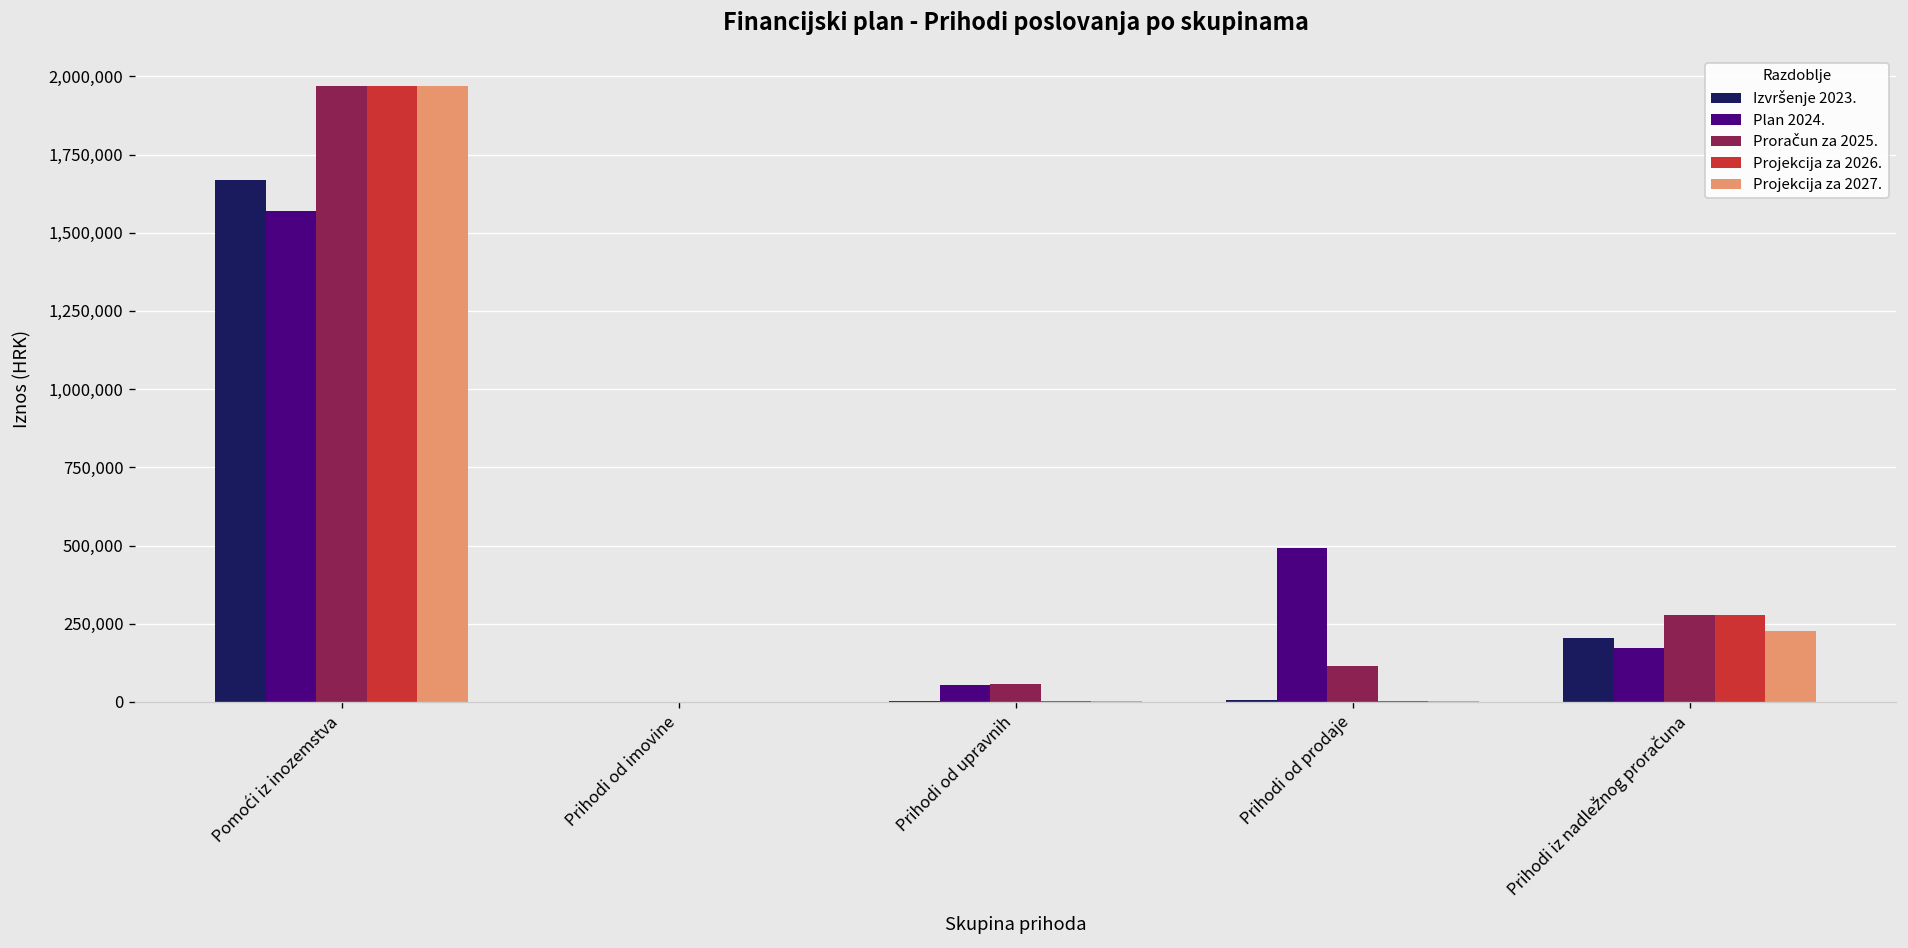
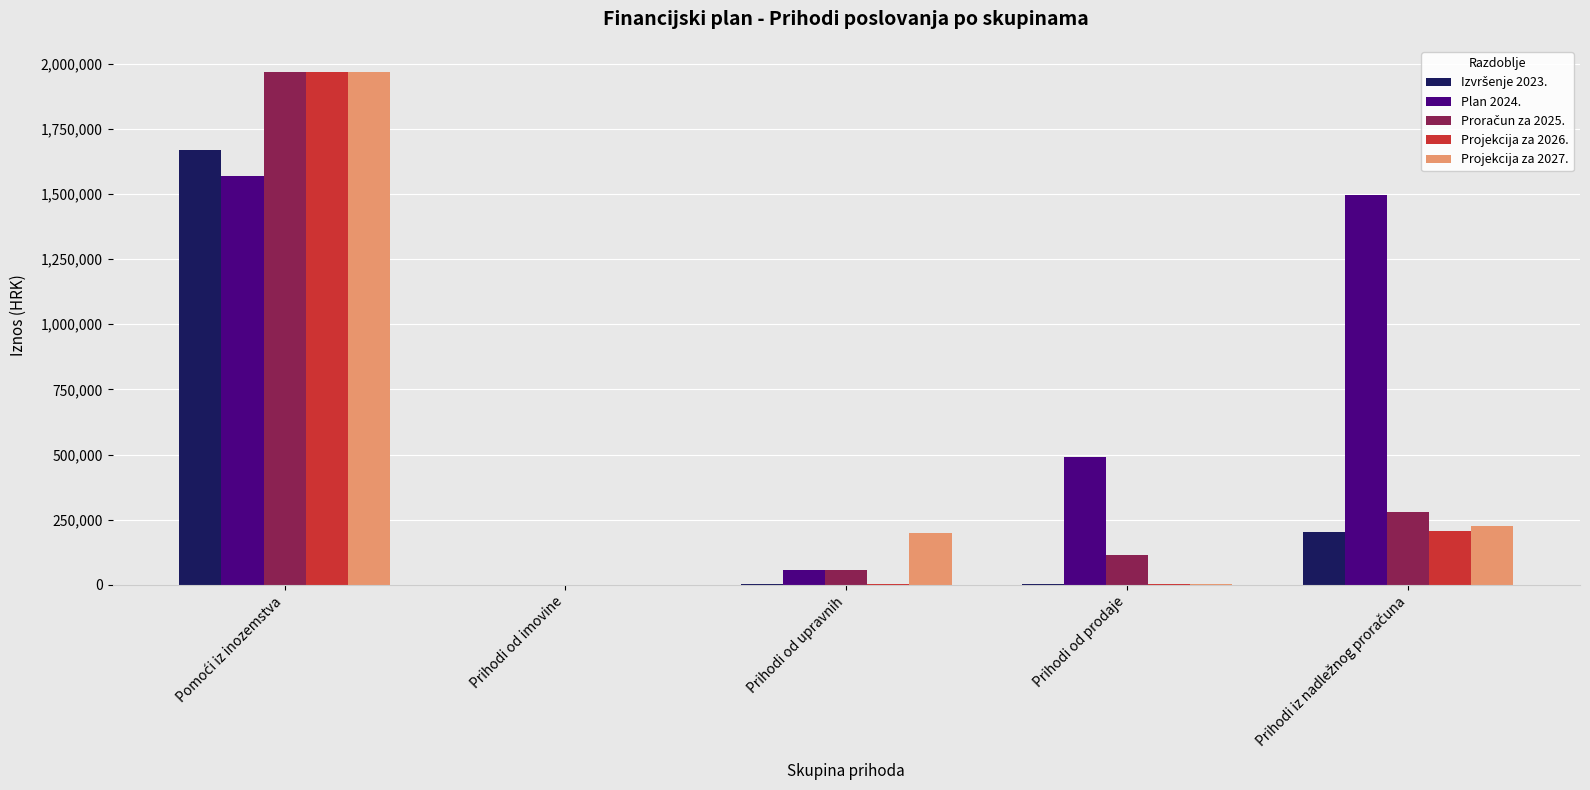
  {
    "Izvršenje 2023.": {
      "Pomoći iz inozemstva": "1,670,000",
      "Prihodi iz nadležnog proračuna": "200,000"
    },
    "Plan 2024.": {
      "Pomoći iz inozemstva": "1,570,000",
      "Prihodi od upravnih": "60,000",
      "Prihodi od prodaje": "490,000",
-     "Prihodi iz nadležnog proračuna": "170,000"
+     "Prihodi iz nadležnog proračuna": "1,500,000"
    },
    "Proračun za 2025.": {
      "Pomoći iz inozemstva": "1,970,000",
      "Prihodi od upravnih": "60,000",
      "Prihodi od prodaje": "110,000",
      "Prihodi iz nadležnog proračuna": "280,000"
    },
    "Projekcija za 2026.": {
      "Pomoći iz inozemstva": "1,970,000",
-     "Prihodi iz nadležnog proračuna": "280,000"
+     "Prihodi iz nadležnog proračuna": "210,000"
    },
    "Projekcija za 2027.": {
      "Pomoći iz inozemstva": "1,970,000",
-     "Prihodi od upravnih": "0",
+     "Prihodi od upravnih": "200,000",
      "Prihodi iz nadležnog proračuna": "230,000"
    }
  }
